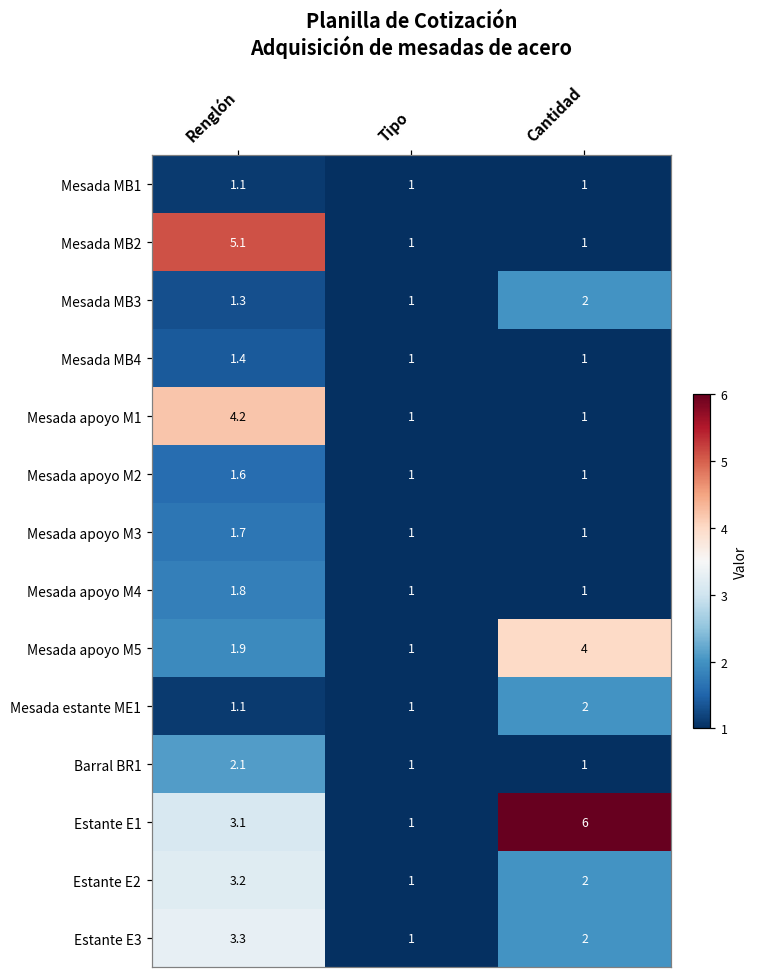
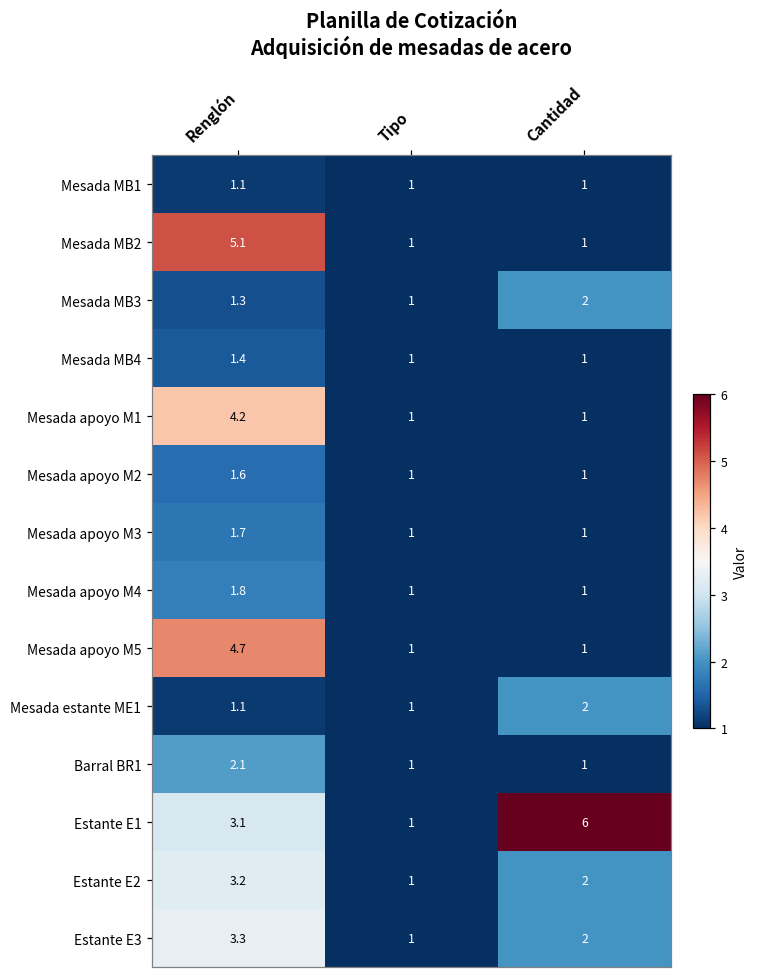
  {
    "Mesada MB1": {
      "Renglón": 1.1,
      "Tipo": 1,
      "Cantidad": 1
    },
    "Mesada MB2": {
      "Renglón": 5.1,
      "Tipo": 1,
      "Cantidad": 1
    },
    "Mesada MB3": {
      "Renglón": 1.3,
      "Tipo": 1,
      "Cantidad": 2
    },
    "Mesada MB4": {
      "Renglón": 1.4,
      "Tipo": 1,
      "Cantidad": 1
    },
    "Mesada apoyo M1": {
      "Renglón": 4.2,
      "Tipo": 1,
      "Cantidad": 1
    },
    "Mesada apoyo M2": {
      "Renglón": 1.6,
      "Tipo": 1,
      "Cantidad": 1
    },
    "Mesada apoyo M3": {
      "Renglón": 1.7,
      "Tipo": 1,
      "Cantidad": 1
    },
    "Mesada apoyo M4": {
      "Renglón": 1.8,
      "Tipo": 1,
      "Cantidad": 1
    },
    "Mesada apoyo M5": {
-     "Renglón": 1.9,
+     "Renglón": 4.7,
      "Tipo": 1,
-     "Cantidad": 4
+     "Cantidad": 1
    },
    "Mesada estante ME1": {
      "Renglón": 1.1,
      "Tipo": 1,
      "Cantidad": 2
    },
    "Barral BR1": {
      "Renglón": 2.1,
      "Tipo": 1,
      "Cantidad": 1
    },
    "Estante E1": {
      "Renglón": 3.1,
      "Tipo": 1,
      "Cantidad": 6
    },
    "Estante E2": {
      "Renglón": 3.2,
      "Tipo": 1,
      "Cantidad": 2
    },
    "Estante E3": {
      "Renglón": 3.3,
      "Tipo": 1,
      "Cantidad": 2
    }
  }
